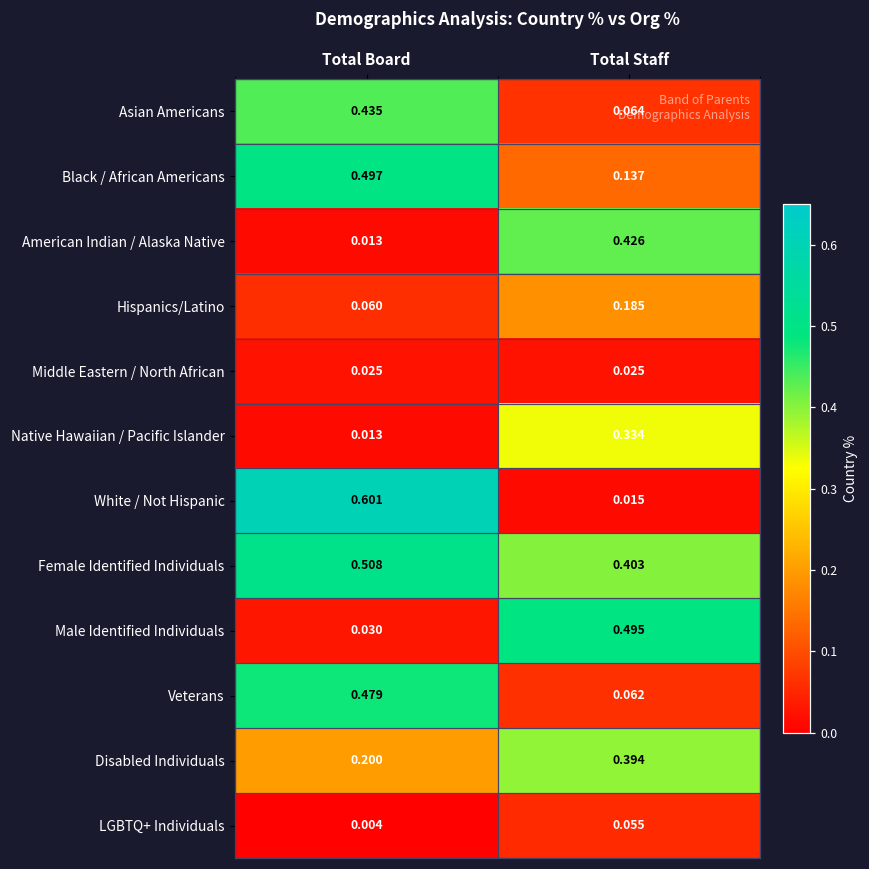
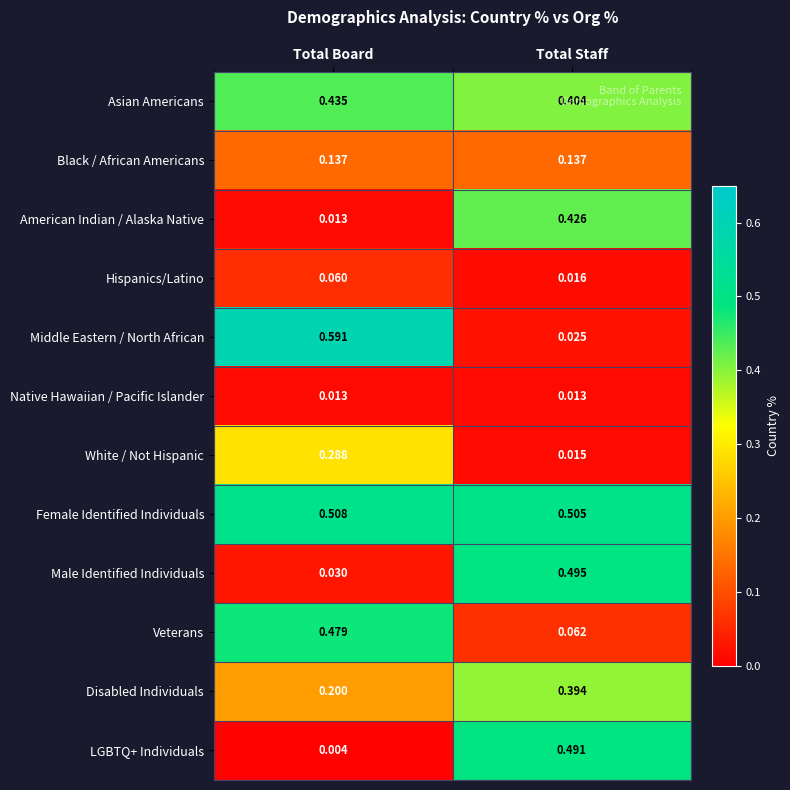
  {
    "Asian Americans": {
      "Total Board": 0.435,
-     "Total Staff": 0.064
+     "Total Staff": 0.404
    },
    "Black / African Americans": {
-     "Total Board": 0.497,
+     "Total Board": 0.137,
      "Total Staff": 0.137
    },
    "American Indian / Alaska Native": {
      "Total Board": 0.013,
      "Total Staff": 0.426
    },
    "Hispanics/Latino": {
      "Total Board": 0.060,
-     "Total Staff": 0.185
+     "Total Staff": 0.016
    },
    "Middle Eastern / North African": {
-     "Total Board": 0.025,
+     "Total Board": 0.591,
      "Total Staff": 0.025
    },
    "Native Hawaiian / Pacific Islander": {
      "Total Board": 0.013,
-     "Total Staff": 0.334
+     "Total Staff": 0.013
    },
    "White / Not Hispanic": {
-     "Total Board": 0.601,
+     "Total Board": 0.288,
      "Total Staff": 0.015
    },
    "Female Identified Individuals": {
      "Total Board": 0.508,
-     "Total Staff": 0.403
+     "Total Staff": 0.505
    },
    "Male Identified Individuals": {
      "Total Board": 0.030,
      "Total Staff": 0.495
    },
    "Veterans": {
      "Total Board": 0.479,
      "Total Staff": 0.062
    },
    "Disabled Individuals": {
      "Total Board": 0.200,
      "Total Staff": 0.394
    },
    "LGBTQ+ Individuals": {
      "Total Board": 0.004,
-     "Total Staff": 0.055
+     "Total Staff": 0.491
    }
  }
